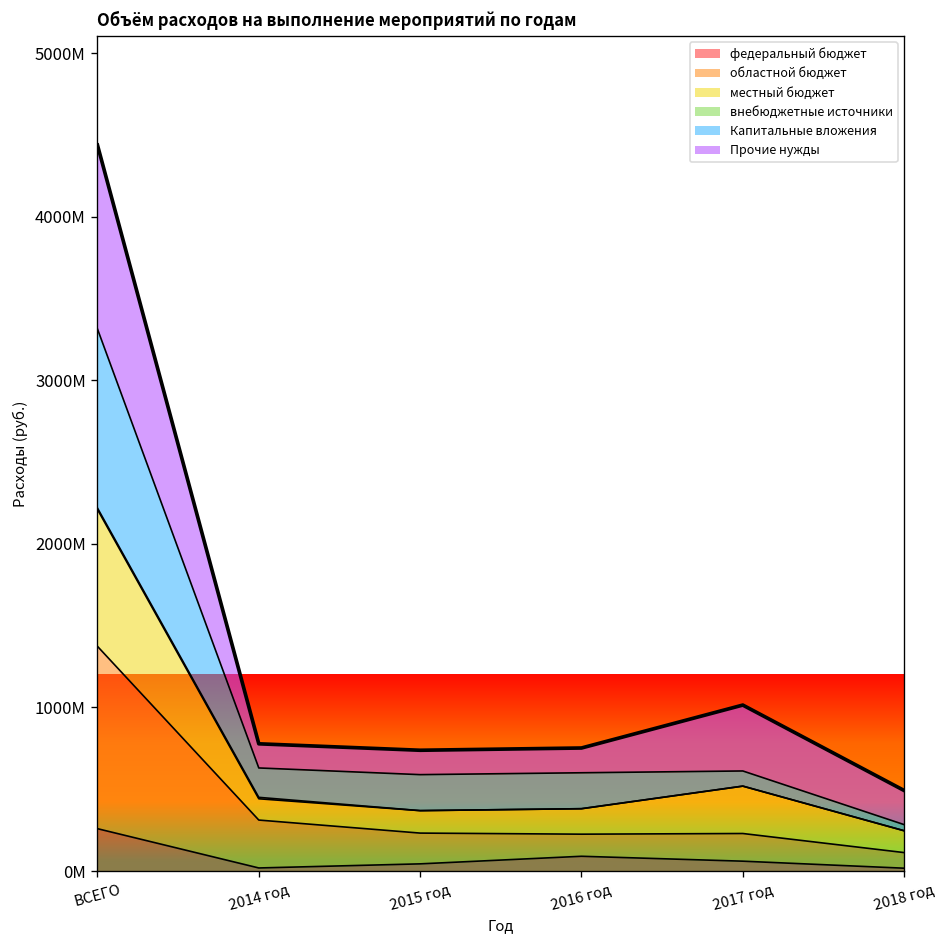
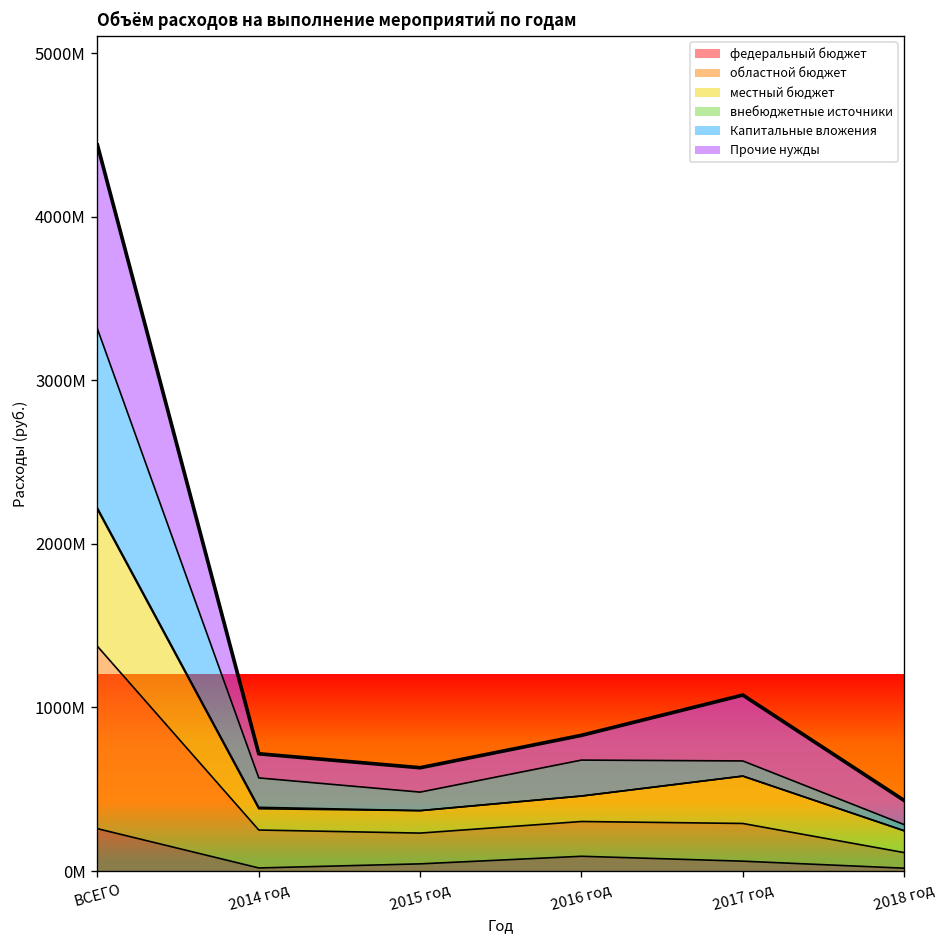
  {
    "федеральный бюджет": {
      "ВСЕГО": "260М",
      "2014 год": "20М",
      "2015 год": "40М",
      "2016 год": "90М",
      "2017 год": "60М",
      "2018 год": "20М"
    },
    "областной бюджет": {
      "ВСЕГО": "1120М",
-     "2014 год": "290М",
+     "2014 год": "230М",
      "2015 год": "190М",
-     "2016 год": "140М",
-     "2017 год": "170М",
+     "2016 год": "210М",
+     "2017 год": "230М",
      "2018 год": "100М"
    },
    "Капитальные вложения": {
      "ВСЕГО": "1100М",
      "2014 год": "180М",
-     "2015 год": "220М",
+     "2015 год": "110М",
      "2016 год": "220М",
      "2017 год": "90М",
      "2018 год": "40М"
    },
    "Прочие нужды": {
      "ВСЕГО": "1120М",
      "2014 год": "150М",
      "2015 год": "150М",
      "2016 год": "150М",
      "2017 год": "400М",
-     "2018 год": "210М"
+     "2018 год": "150М"
    }
  }
